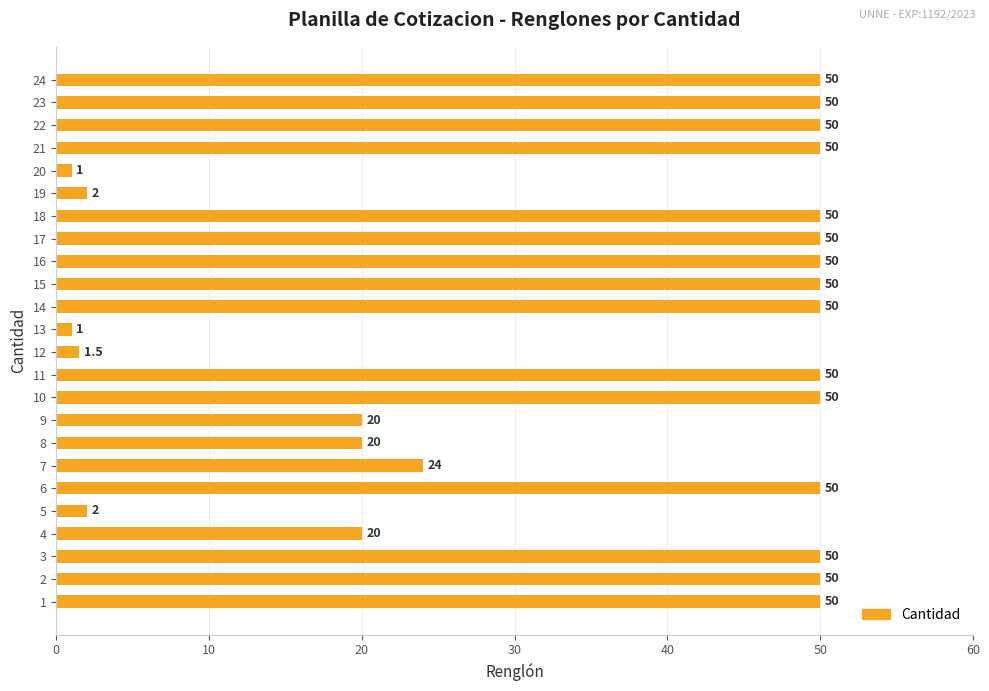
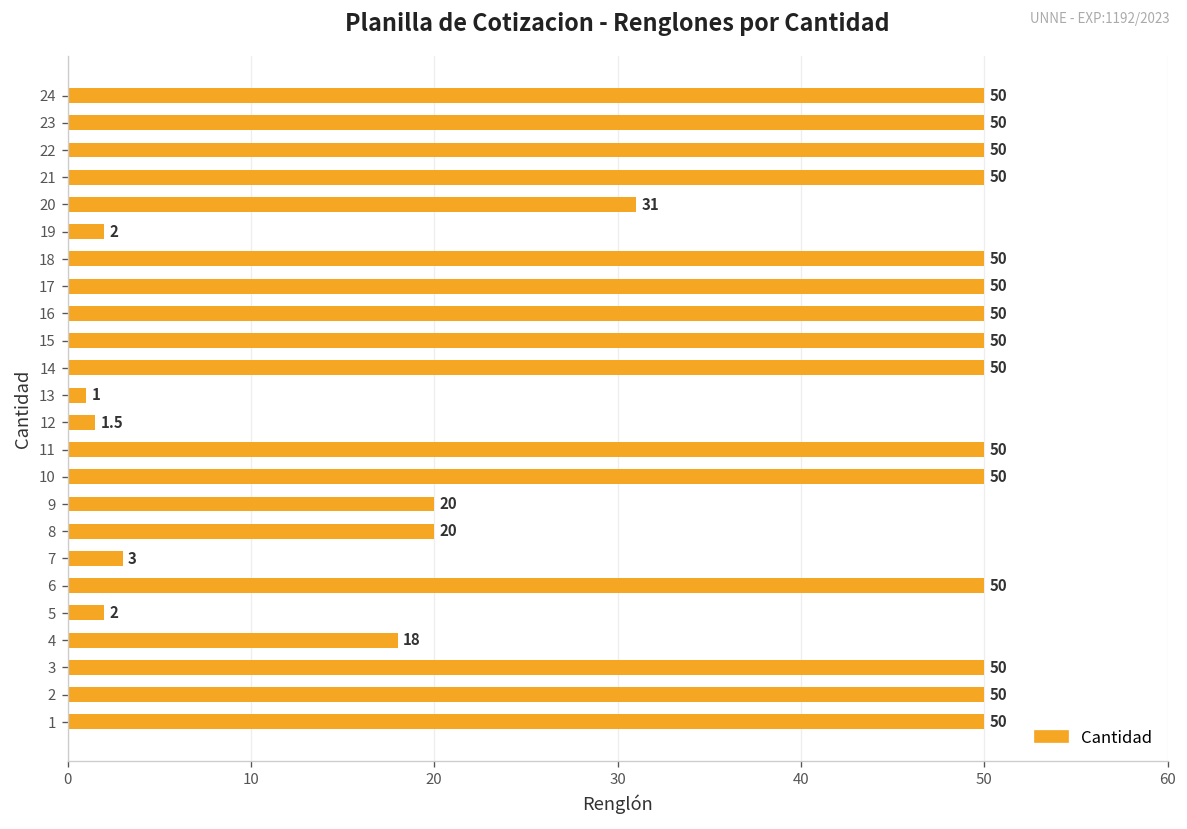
  {
    "24": 50,
    "23": 50,
    "22": 50,
    "21": 50,
-   "20": 1,
+   "20": 31,
    "19": 2,
    "18": 50,
    "17": 50,
    "16": 50,
    "15": 50,
    "14": 50,
    "13": 1,
    "12": 1.5,
    "11": 50,
    "10": 50,
    "9": 20,
    "8": 20,
-   "7": 24,
+   "7": 3,
    "6": 50,
    "5": 2,
-   "4": 20,
+   "4": 18,
    "3": 50,
    "2": 50,
    "1": 50
  }
